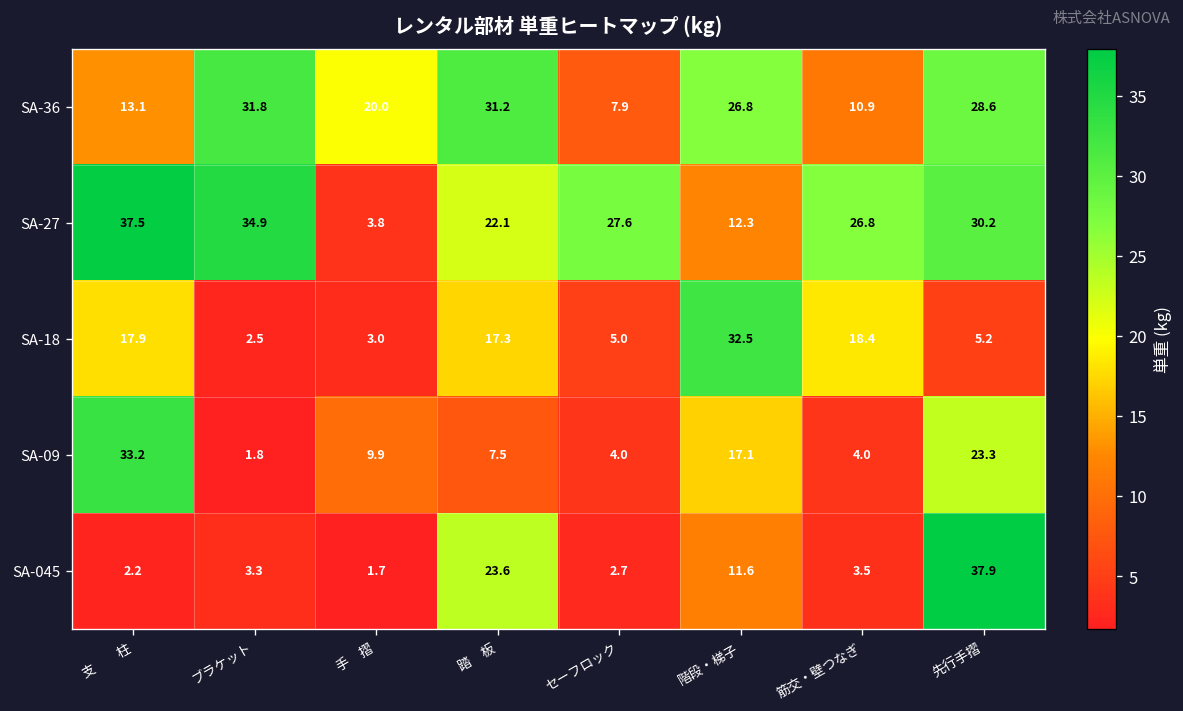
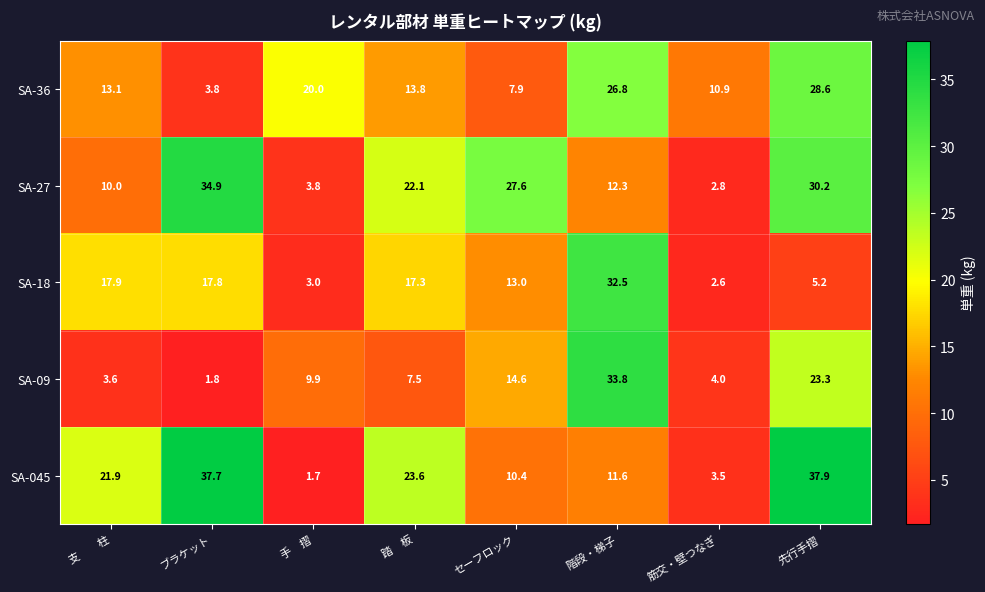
  {
    "SA-36": {
      "支 柱": 13.1,
-     "ブラケット": 31.8,
+     "ブラケット": 3.8,
      "手 摺": 20.0,
-     "踏 板": 31.2,
+     "踏 板": 13.8,
      "セーフロック": 7.9,
      "階段・梯子": 26.8,
      "筋交・壁つなぎ": 10.9,
      "先行手摺": 28.6
    },
    "SA-27": {
-     "支 柱": 37.5,
+     "支 柱": 10.0,
      "ブラケット": 34.9,
      "手 摺": 3.8,
      "踏 板": 22.1,
      "セーフロック": 27.6,
      "階段・梯子": 12.3,
-     "筋交・壁つなぎ": 26.8,
+     "筋交・壁つなぎ": 2.8,
      "先行手摺": 30.2
    },
    "SA-18": {
      "支 柱": 17.9,
-     "ブラケット": 2.5,
+     "ブラケット": 17.8,
      "手 摺": 3.0,
      "踏 板": 17.3,
-     "セーフロック": 5.0,
+     "セーフロック": 13.0,
      "階段・梯子": 32.5,
-     "筋交・壁つなぎ": 18.4,
+     "筋交・壁つなぎ": 2.6,
      "先行手摺": 5.2
    },
    "SA-09": {
-     "支 柱": 33.2,
+     "支 柱": 3.6,
      "ブラケット": 1.8,
      "手 摺": 9.9,
      "踏 板": 7.5,
-     "セーフロック": 4.0,
-     "階段・梯子": 17.1,
+     "セーフロック": 14.6,
+     "階段・梯子": 33.8,
      "筋交・壁つなぎ": 4.0,
      "先行手摺": 23.3
    },
    "SA-045": {
-     "支 柱": 2.2,
-     "ブラケット": 3.3,
+     "支 柱": 21.9,
+     "ブラケット": 37.7,
      "手 摺": 1.7,
      "踏 板": 23.6,
-     "セーフロック": 2.7,
+     "セーフロック": 10.4,
      "階段・梯子": 11.6,
      "筋交・壁つなぎ": 3.5,
      "先行手摺": 37.9
    }
  }
